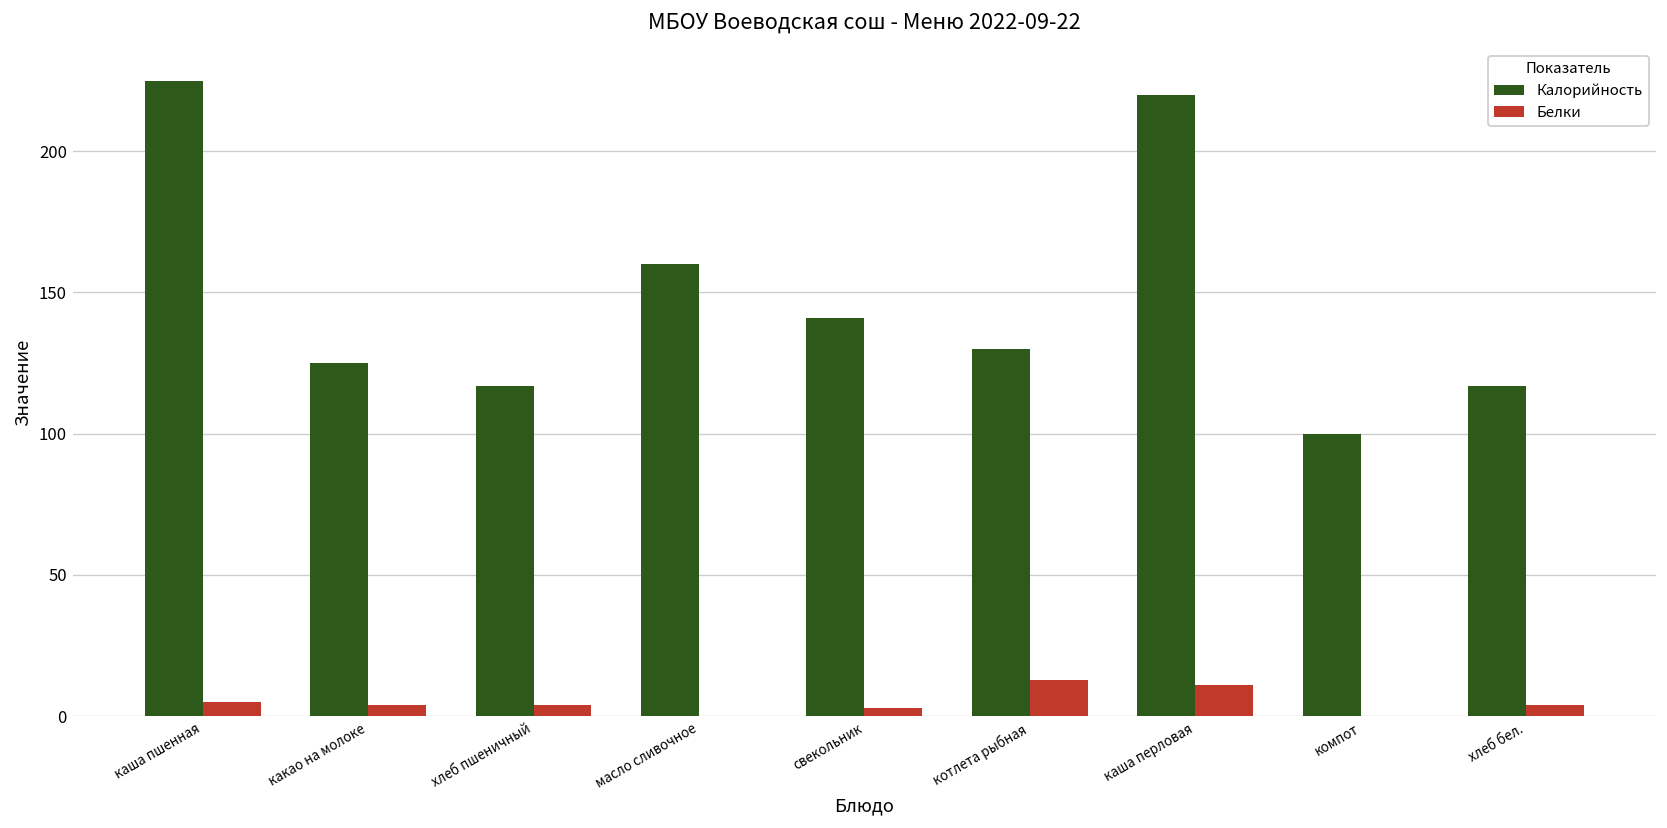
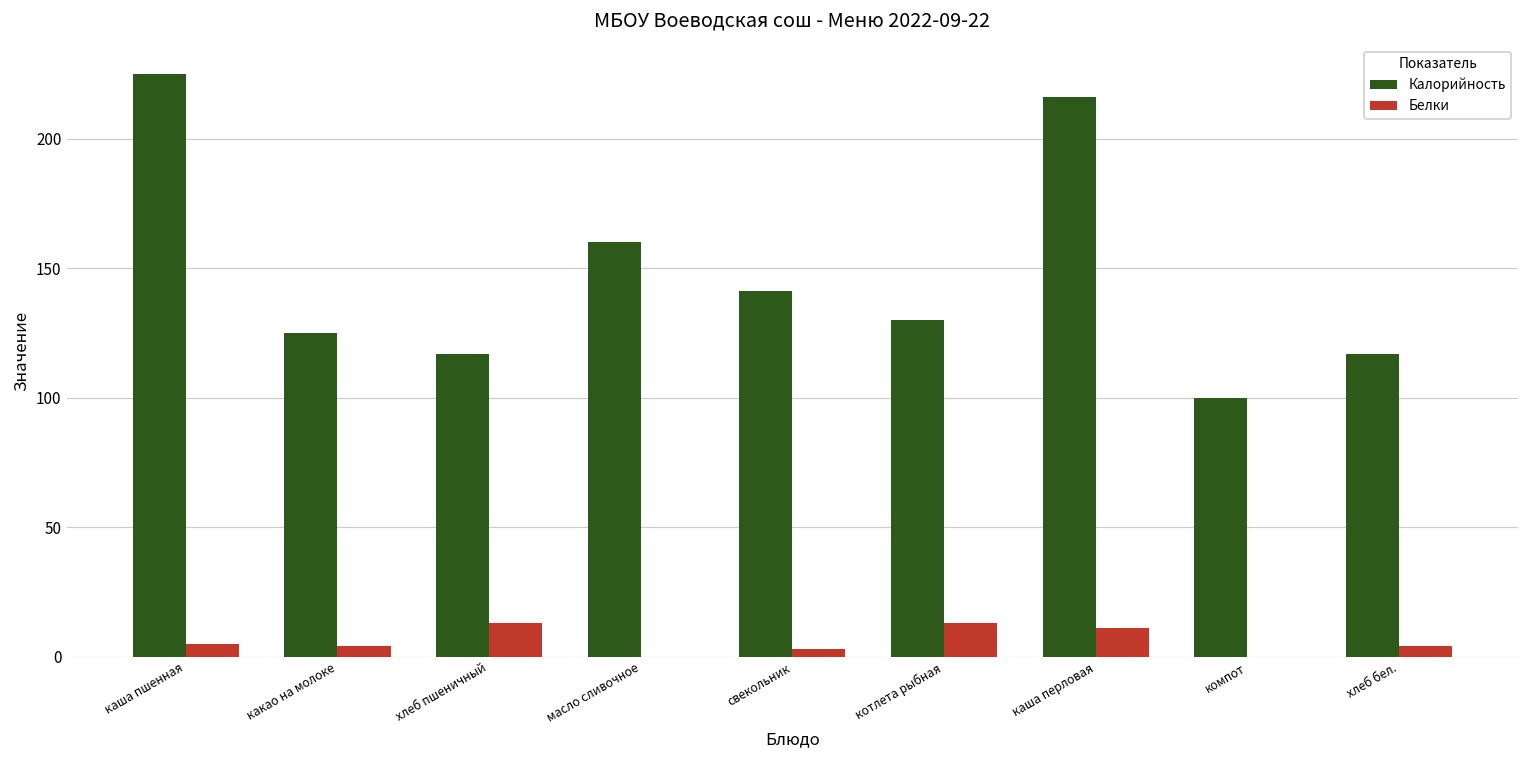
  {
    "Калорийность": {
      "каша пшенная": 225,
      "какао на молоке": 125,
      "хлеб пшеничный": 117,
      "масло сливочное": 160,
      "свекольник": 141,
      "котлета рыбная": 130,
-     "каша перловая": 220,
+     "каша перловая": 216,
      "компот": 100,
      "хлеб бел.": 117
    },
    "Белки": {
      "каша пшенная": 5,
      "какао на молоке": 4,
-     "хлеб пшеничный": 4,
+     "хлеб пшеничный": 13,
      "масло сливочное": 0,
      "свекольник": 3,
      "котлета рыбная": 13,
      "каша перловая": 11,
      "компот": 0,
      "хлеб бел.": 4
    }
  }
